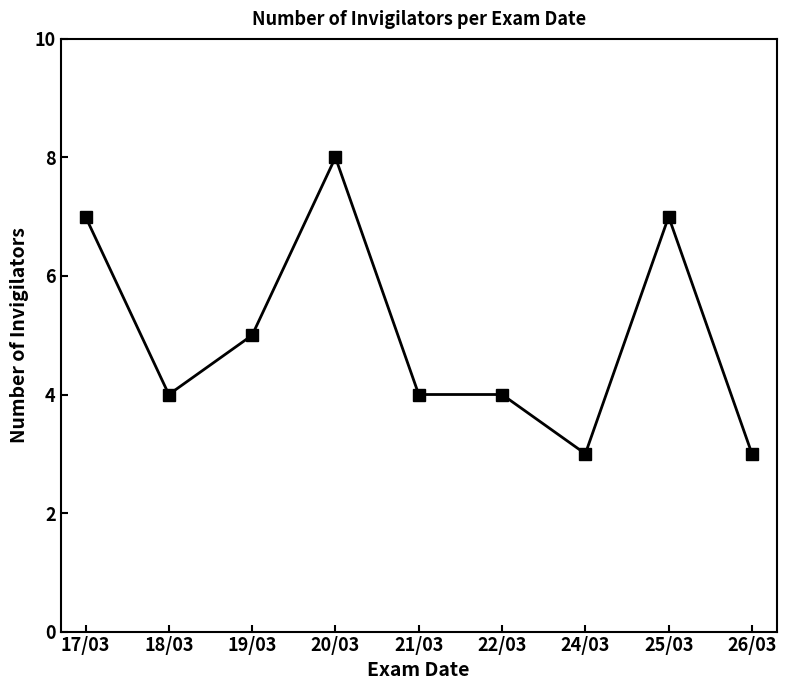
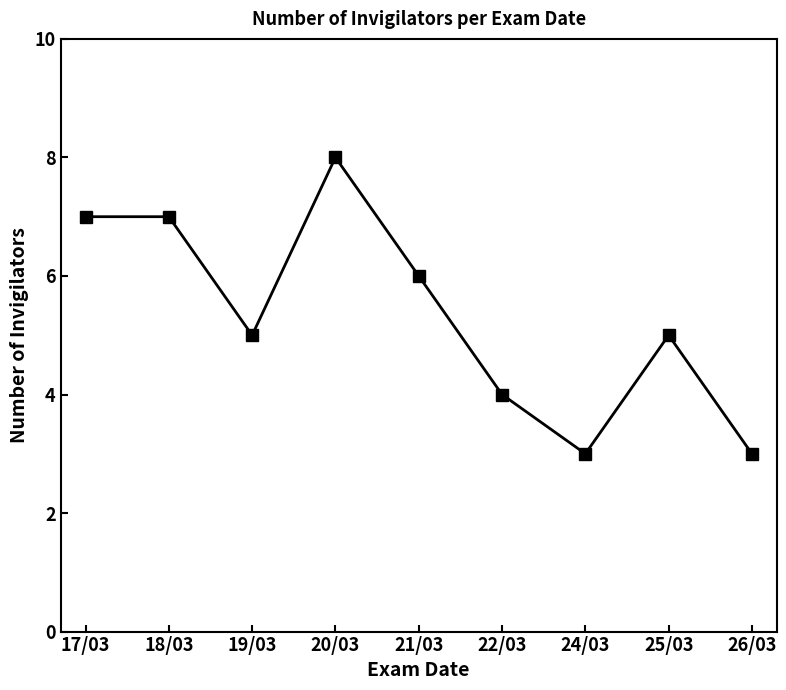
  {
    "17/03": 7,
-   "18/03": 4,
+   "18/03": 7,
    "19/03": 5,
    "20/03": 8,
-   "21/03": 4,
+   "21/03": 6,
    "22/03": 4,
    "24/03": 3,
-   "25/03": 7,
+   "25/03": 5,
    "26/03": 3
  }
